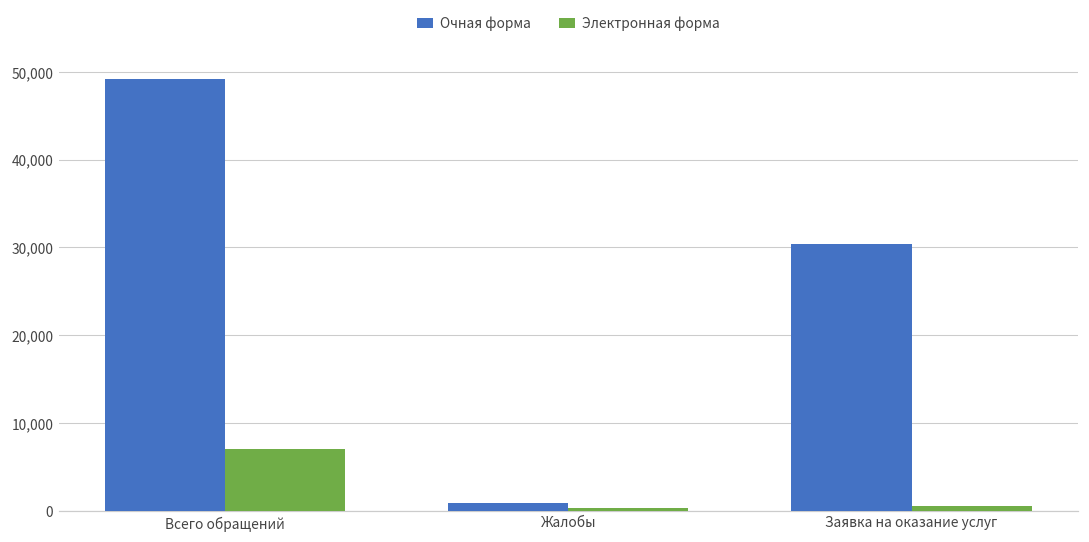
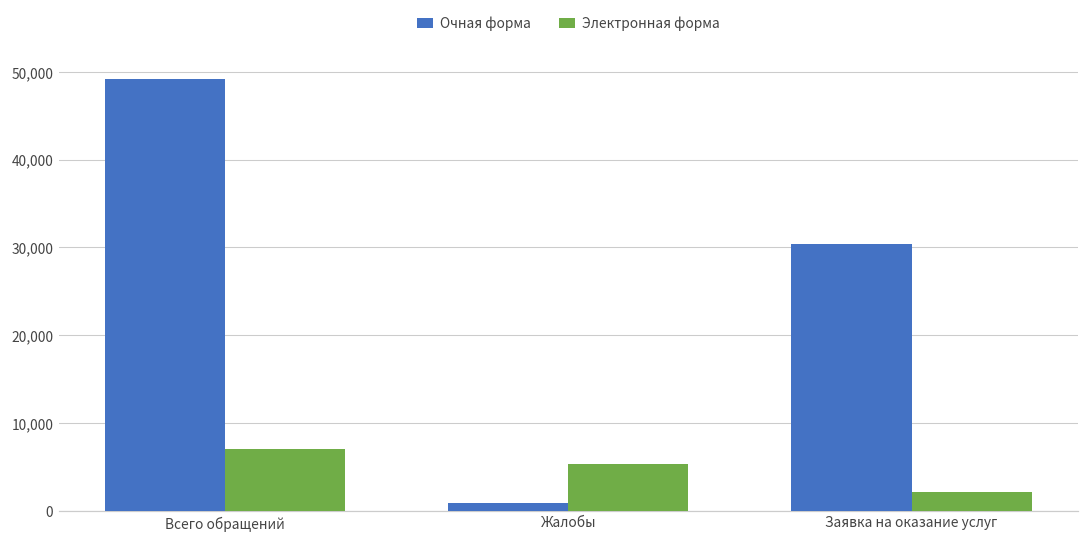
  {
    "Очная форма": {
      "Всего обращений": "49,000",
      "Жалобы": "1,000",
      "Заявка на оказание услуг": "30,000"
    },
    "Электронная форма": {
      "Всего обращений": "7,000",
-     "Жалобы": "0",
-     "Заявка на оказание услуг": "0"
+     "Жалобы": "5,000",
+     "Заявка на оказание услуг": "2,000"
    }
  }
